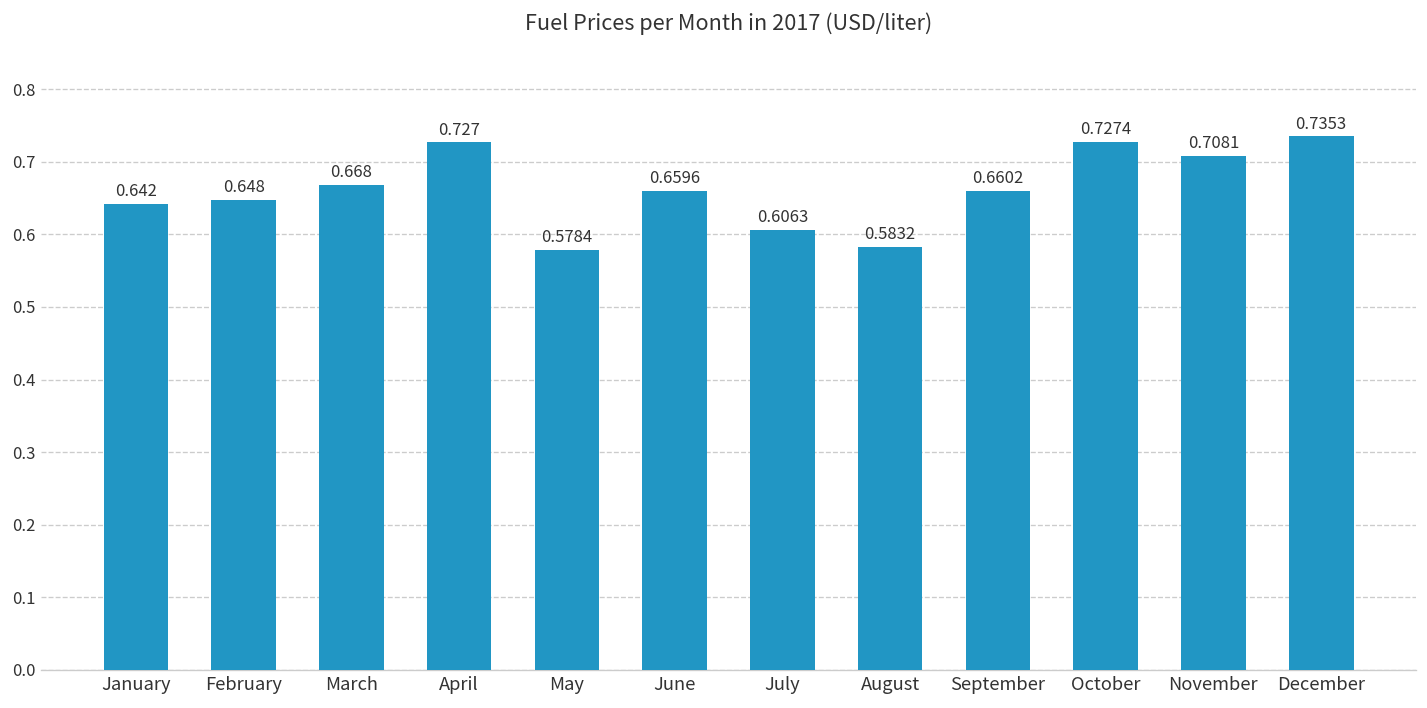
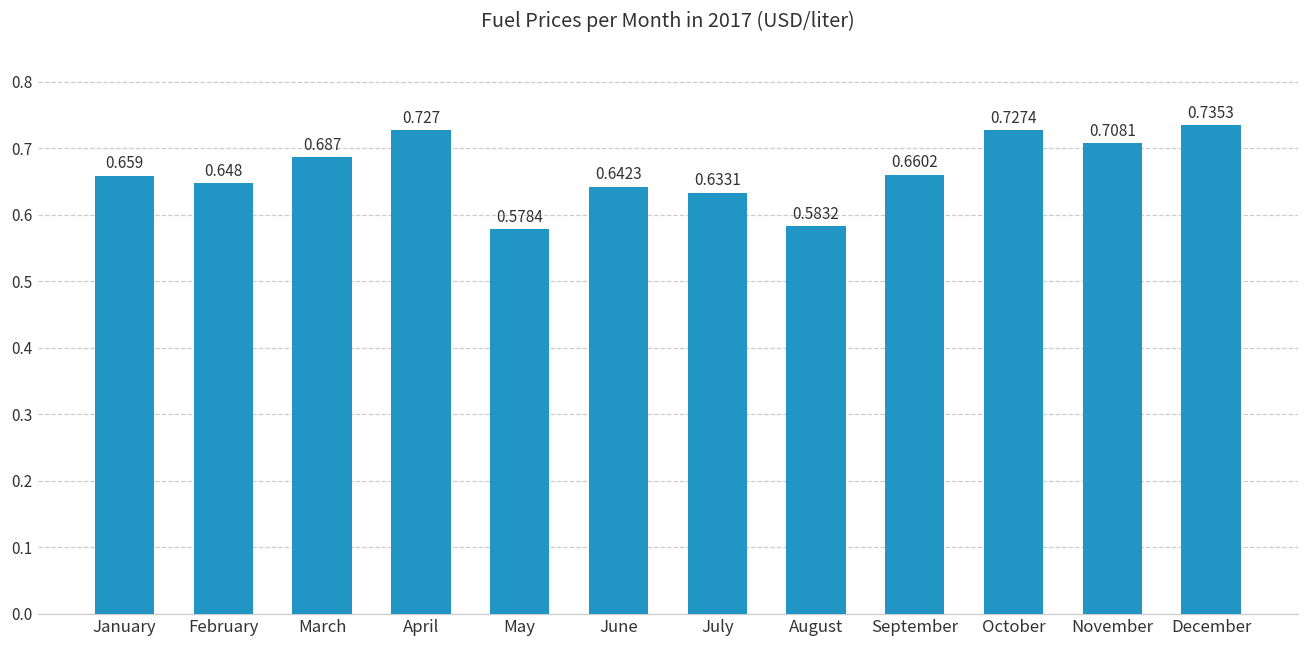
  {
-   "January": 0.642,
+   "January": 0.659,
    "February": 0.648,
-   "March": 0.668,
+   "March": 0.687,
    "April": 0.727,
    "May": 0.5784,
-   "June": 0.6596,
-   "July": 0.6063,
+   "June": 0.6423,
+   "July": 0.6331,
    "August": 0.5832,
    "September": 0.6602,
    "October": 0.7274,
    "November": 0.7081,
    "December": 0.7353
  }
